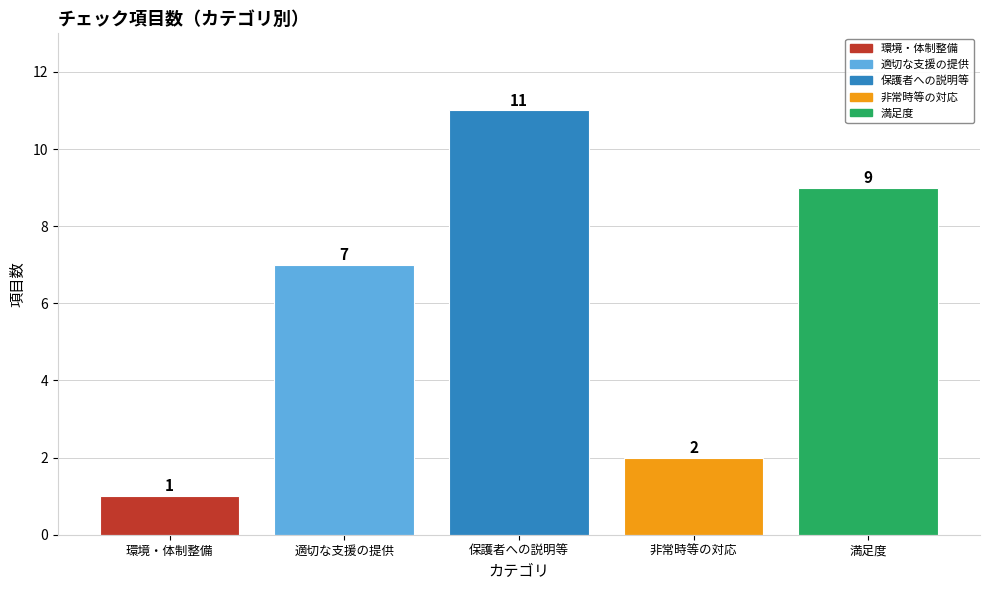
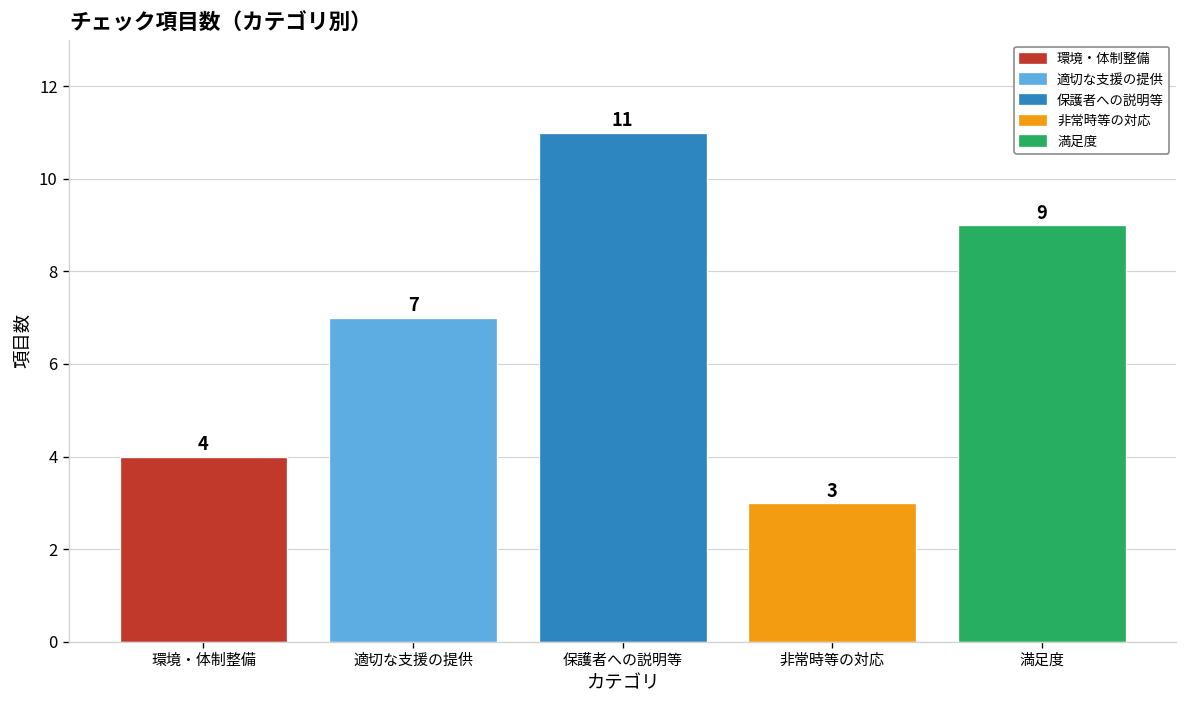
  {
-   "環境・体制整備": 1,
+   "環境・体制整備": 4,
    "適切な支援の提供": 7,
    "保護者への説明等": 11,
-   "非常時等の対応": 2,
+   "非常時等の対応": 3,
    "満足度": 9
  }
